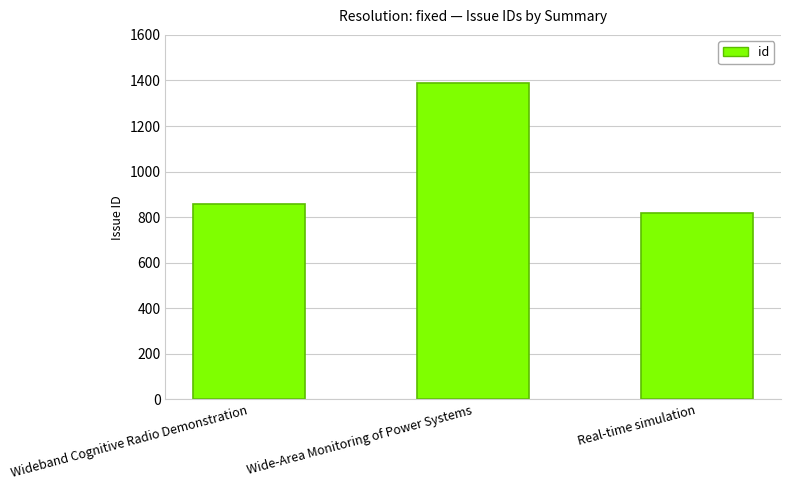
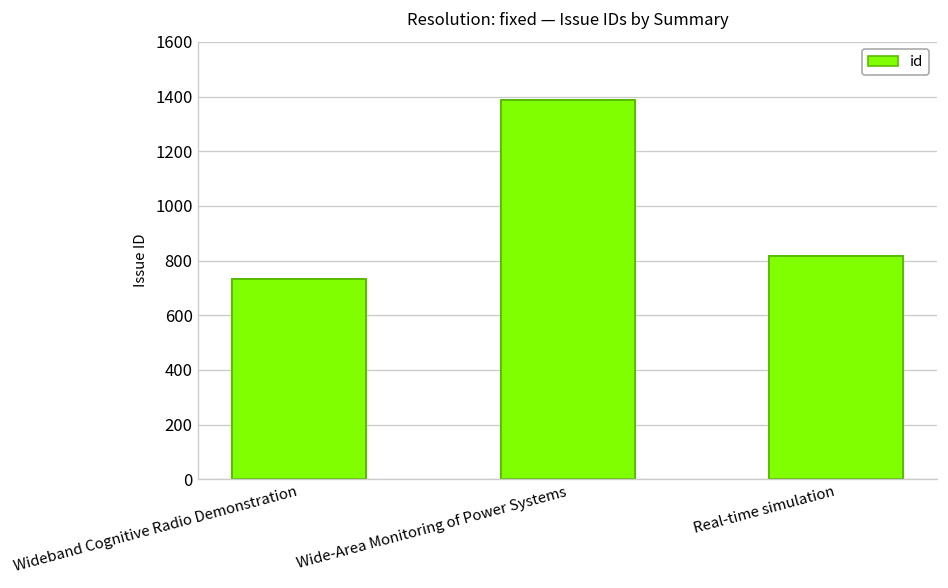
  {
-   "Wideband Cognitive Radio Demonstration": 860,
+   "Wideband Cognitive Radio Demonstration": 730,
    "Wide-Area Monitoring of Power Systems": 1390,
    "Real-time simulation": 820
  }
